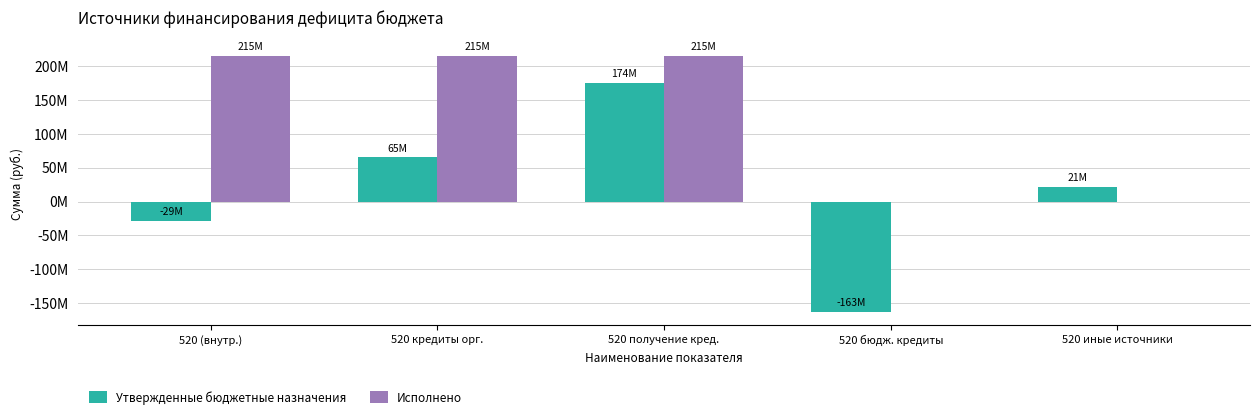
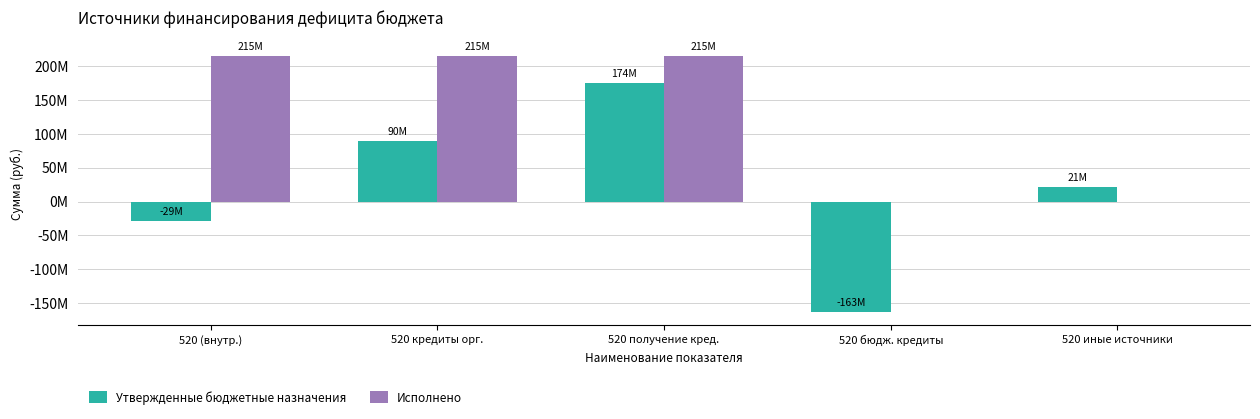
  {
    "Утвержденные бюджетные назначения": {
      "520 (внутр.)": "-29M",
-     "520 кредиты орг.": "65M",
+     "520 кредиты орг.": "90M",
      "520 получение кред.": "174M",
      "520 бюдж. кредиты": "-163M",
      "520 иные источники": "21M"
    },
    "Исполнено": {
      "520 (внутр.)": "215M",
      "520 кредиты орг.": "215M",
      "520 получение кред.": "215M"
    }
  }
